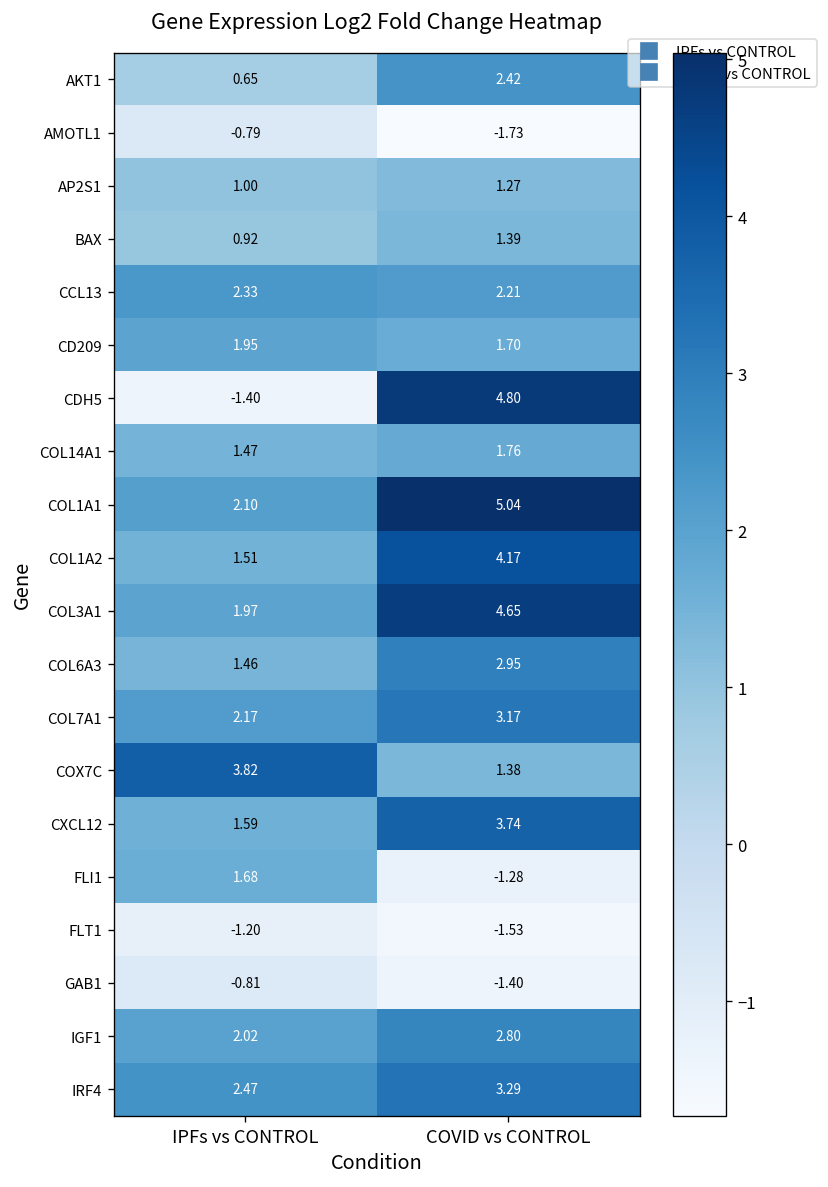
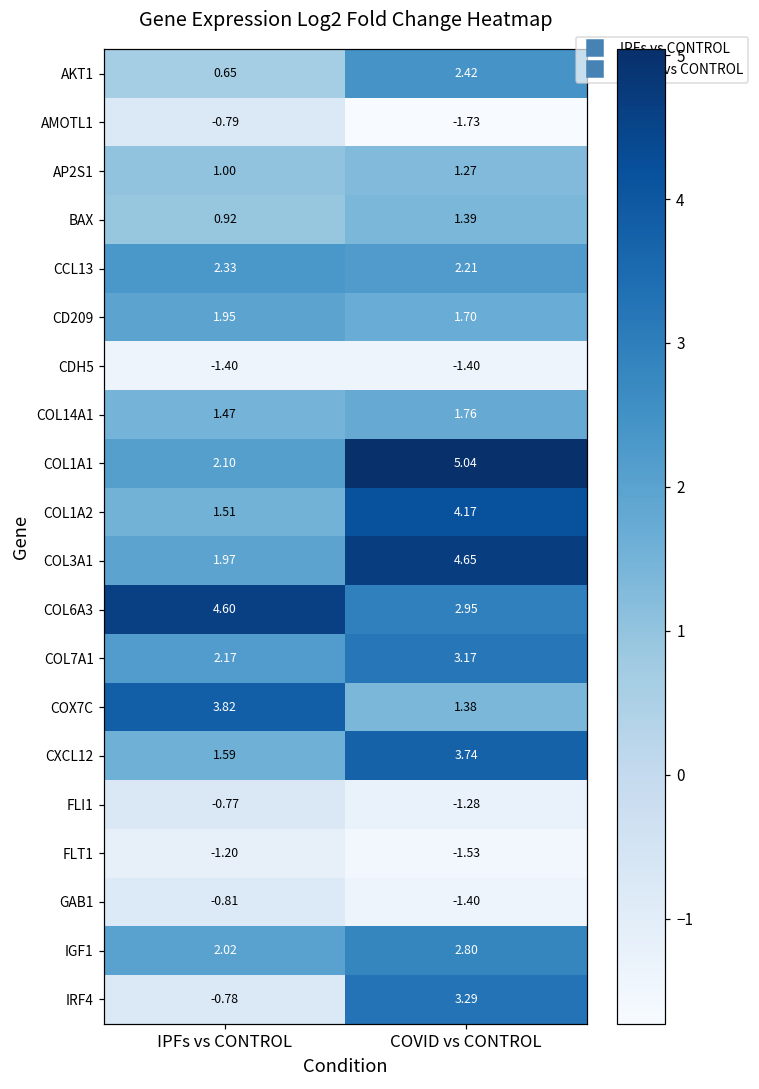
  {
    "AKT1": {
      "IPFs vs CONTROL": 0.65,
      "COVID vs CONTROL": 2.42
    },
    "AMOTL1": {
      "IPFs vs CONTROL": -0.79,
      "COVID vs CONTROL": -1.73
    },
    "AP2S1": {
      "IPFs vs CONTROL": 1.00,
      "COVID vs CONTROL": 1.27
    },
    "BAX": {
      "IPFs vs CONTROL": 0.92,
      "COVID vs CONTROL": 1.39
    },
    "CCL13": {
      "IPFs vs CONTROL": 2.33,
      "COVID vs CONTROL": 2.21
    },
    "CD209": {
      "IPFs vs CONTROL": 1.95,
      "COVID vs CONTROL": 1.70
    },
    "CDH5": {
      "IPFs vs CONTROL": -1.40,
-     "COVID vs CONTROL": 4.80
+     "COVID vs CONTROL": -1.40
    },
    "COL14A1": {
      "IPFs vs CONTROL": 1.47,
      "COVID vs CONTROL": 1.76
    },
    "COL1A1": {
      "IPFs vs CONTROL": 2.10,
      "COVID vs CONTROL": 5.04
    },
    "COL1A2": {
      "IPFs vs CONTROL": 1.51,
      "COVID vs CONTROL": 4.17
    },
    "COL3A1": {
      "IPFs vs CONTROL": 1.97,
      "COVID vs CONTROL": 4.65
    },
    "COL6A3": {
-     "IPFs vs CONTROL": 1.46,
+     "IPFs vs CONTROL": 4.60,
      "COVID vs CONTROL": 2.95
    },
    "COL7A1": {
      "IPFs vs CONTROL": 2.17,
      "COVID vs CONTROL": 3.17
    },
    "COX7C": {
      "IPFs vs CONTROL": 3.82,
      "COVID vs CONTROL": 1.38
    },
    "CXCL12": {
      "IPFs vs CONTROL": 1.59,
      "COVID vs CONTROL": 3.74
    },
    "FLI1": {
-     "IPFs vs CONTROL": 1.68,
+     "IPFs vs CONTROL": -0.77,
      "COVID vs CONTROL": -1.28
    },
    "FLT1": {
      "IPFs vs CONTROL": -1.20,
      "COVID vs CONTROL": -1.53
    },
    "GAB1": {
      "IPFs vs CONTROL": -0.81,
      "COVID vs CONTROL": -1.40
    },
    "IGF1": {
      "IPFs vs CONTROL": 2.02,
      "COVID vs CONTROL": 2.80
    },
    "IRF4": {
-     "IPFs vs CONTROL": 2.47,
+     "IPFs vs CONTROL": -0.78,
      "COVID vs CONTROL": 3.29
    }
  }
